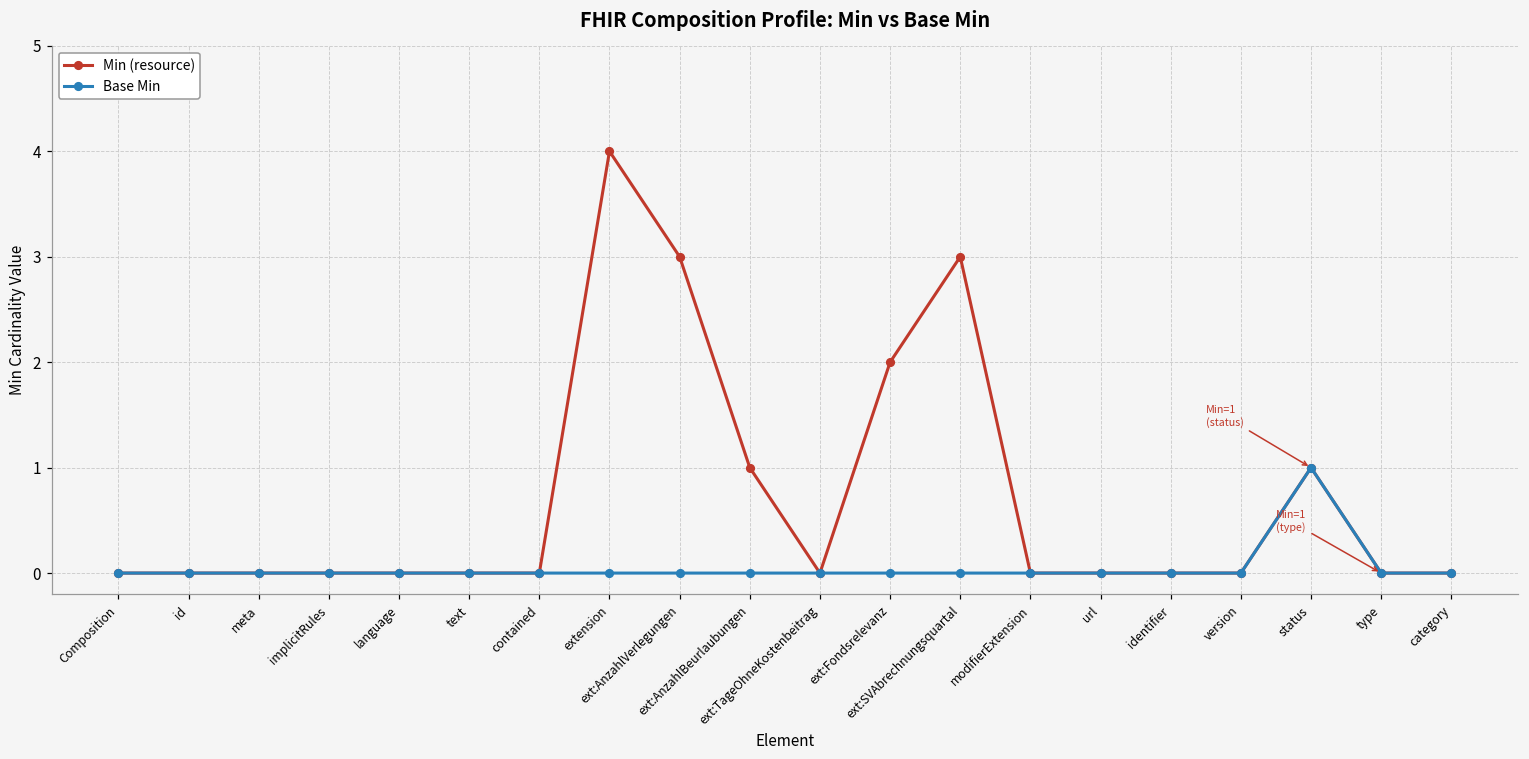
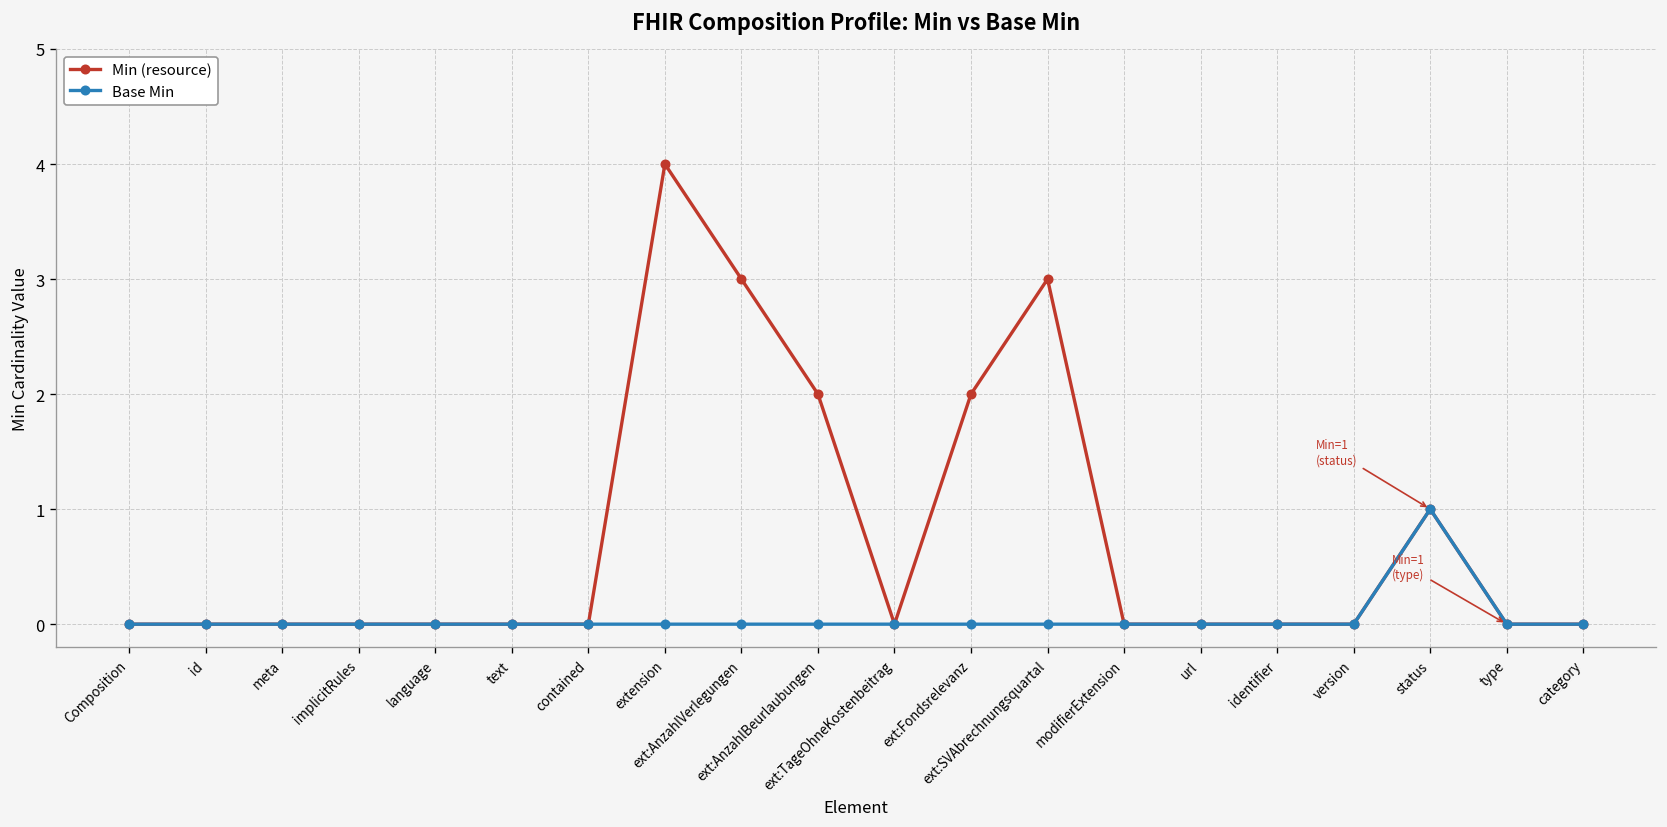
  {
    "Min (resource)": {
      "extension": 4,
      "ext:AnzahlVerlegungen": 3,
-     "ext:AnzahlBeurlaubungen": 1,
+     "ext:AnzahlBeurlaubungen": 2,
      "ext:Fondsrelevanz": 2,
      "ext:SVAbrechnungsquartal": 3
    },
    "Base Min": {
      "extension": 0,
      "ext:AnzahlVerlegungen": 0,
      "ext:AnzahlBeurlaubungen": 0,
      "ext:Fondsrelevanz": 0,
      "ext:SVAbrechnungsquartal": 0
    }
  }
